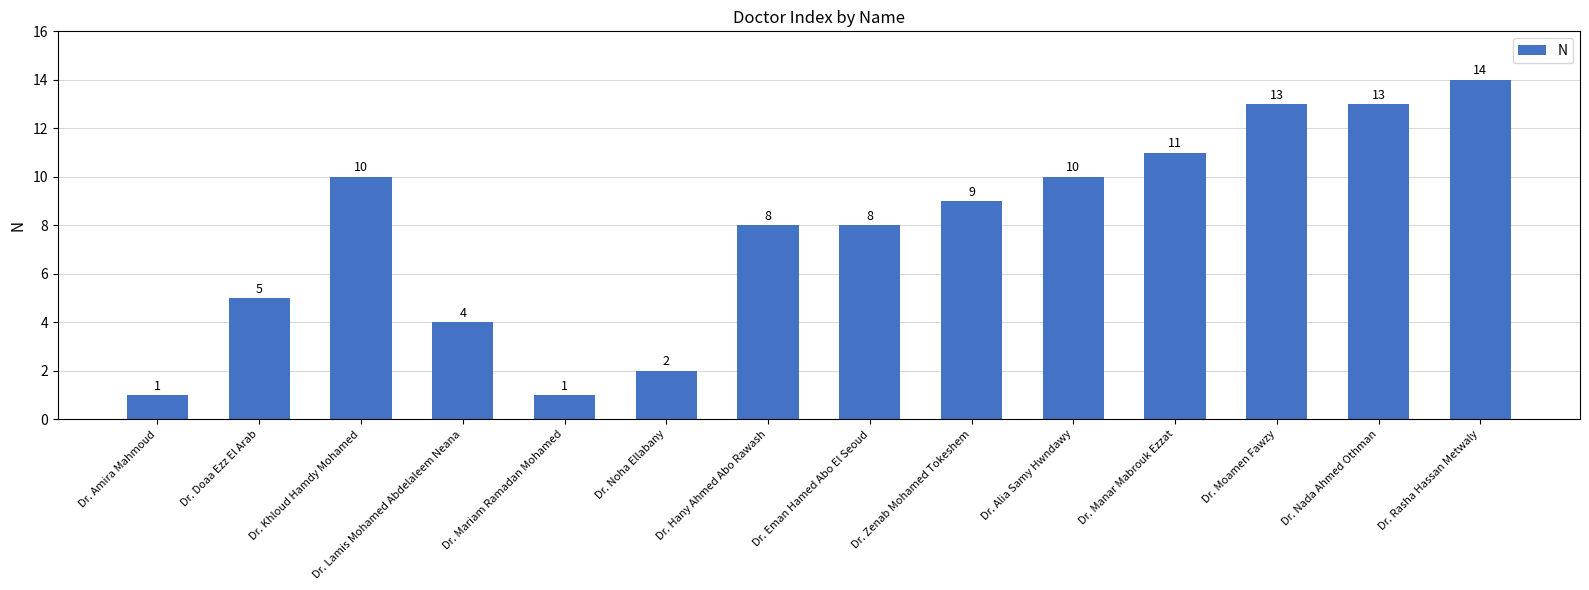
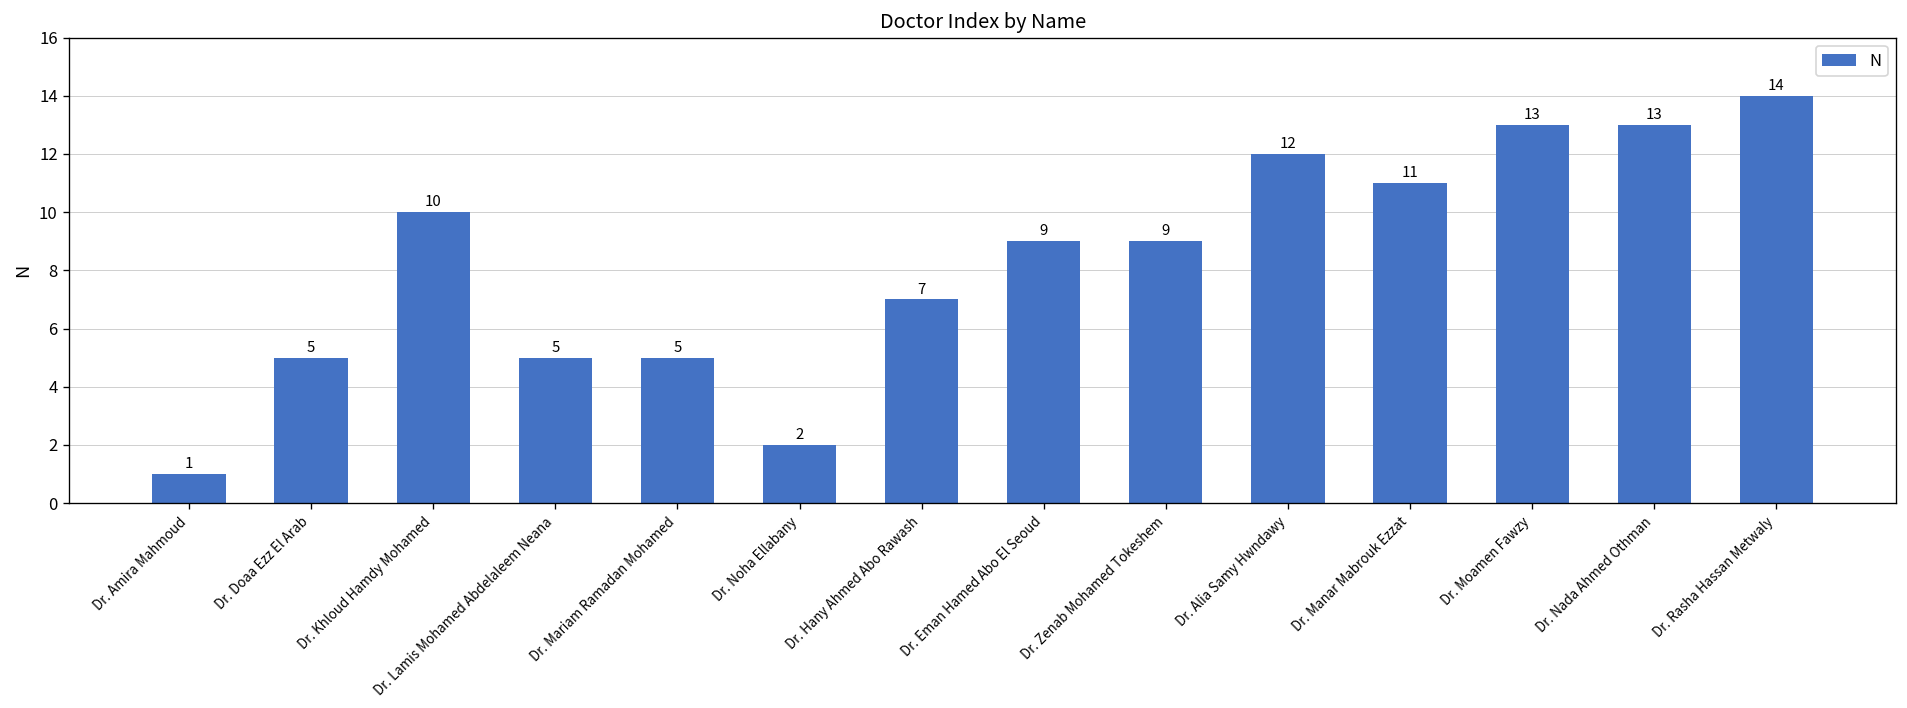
  {
    "Dr. Amira Mahmoud": 1,
    "Dr. Doaa Ezz El Arab": 5,
    "Dr. Khloud Hamdy Mohamed": 10,
-   "Dr. Lamis Mohamed Abdelaleem Neana": 4,
-   "Dr. Mariam Ramadan Mohamed": 1,
+   "Dr. Lamis Mohamed Abdelaleem Neana": 5,
+   "Dr. Mariam Ramadan Mohamed": 5,
    "Dr. Noha Ellabany": 2,
-   "Dr. Hany Ahmed Abo Rawash": 8,
-   "Dr. Eman Hamed Abo El Seoud": 8,
+   "Dr. Hany Ahmed Abo Rawash": 7,
+   "Dr. Eman Hamed Abo El Seoud": 9,
    "Dr. Zenab Mohamed Tokeshem": 9,
-   "Dr. Alia Samy Hwndawy": 10,
+   "Dr. Alia Samy Hwndawy": 12,
    "Dr. Manar Mabrouk Ezzat": 11,
    "Dr. Moamen Fawzy": 13,
    "Dr. Nada Ahmed Othman": 13,
    "Dr. Rasha Hassan Metwaly": 14
  }
